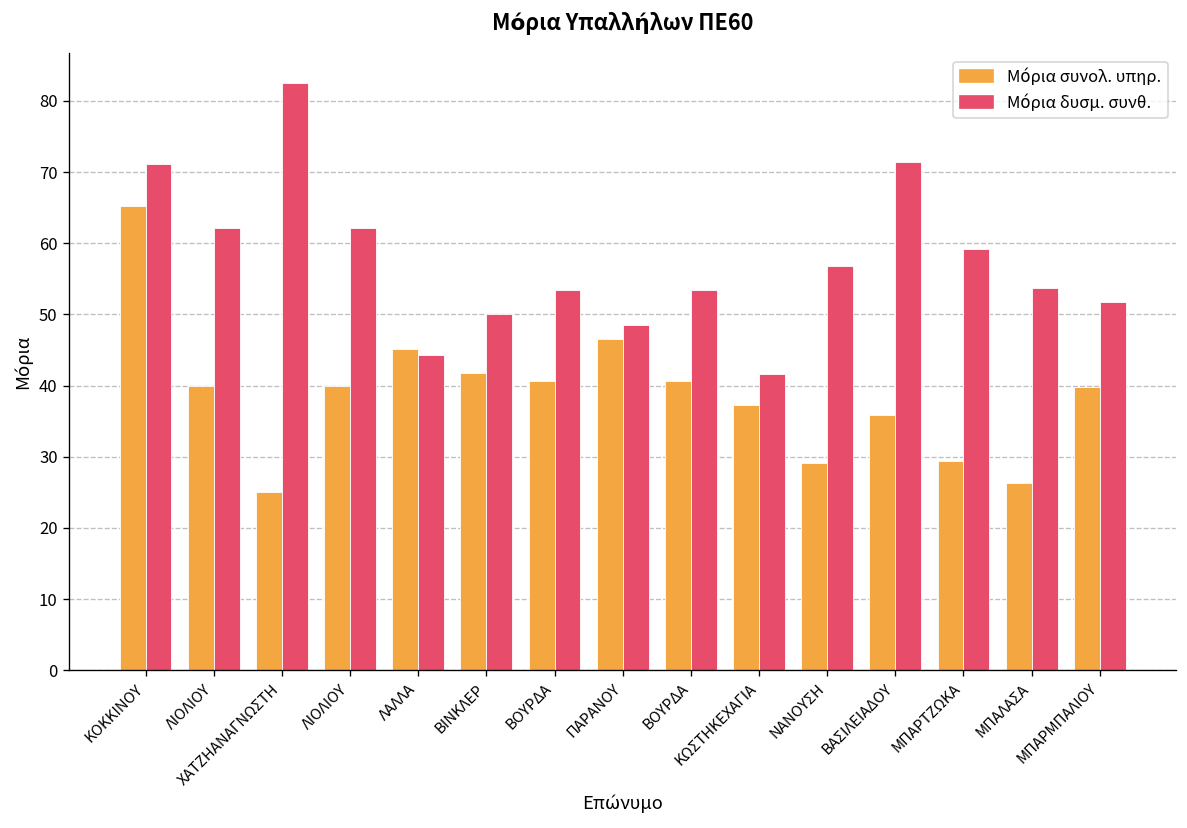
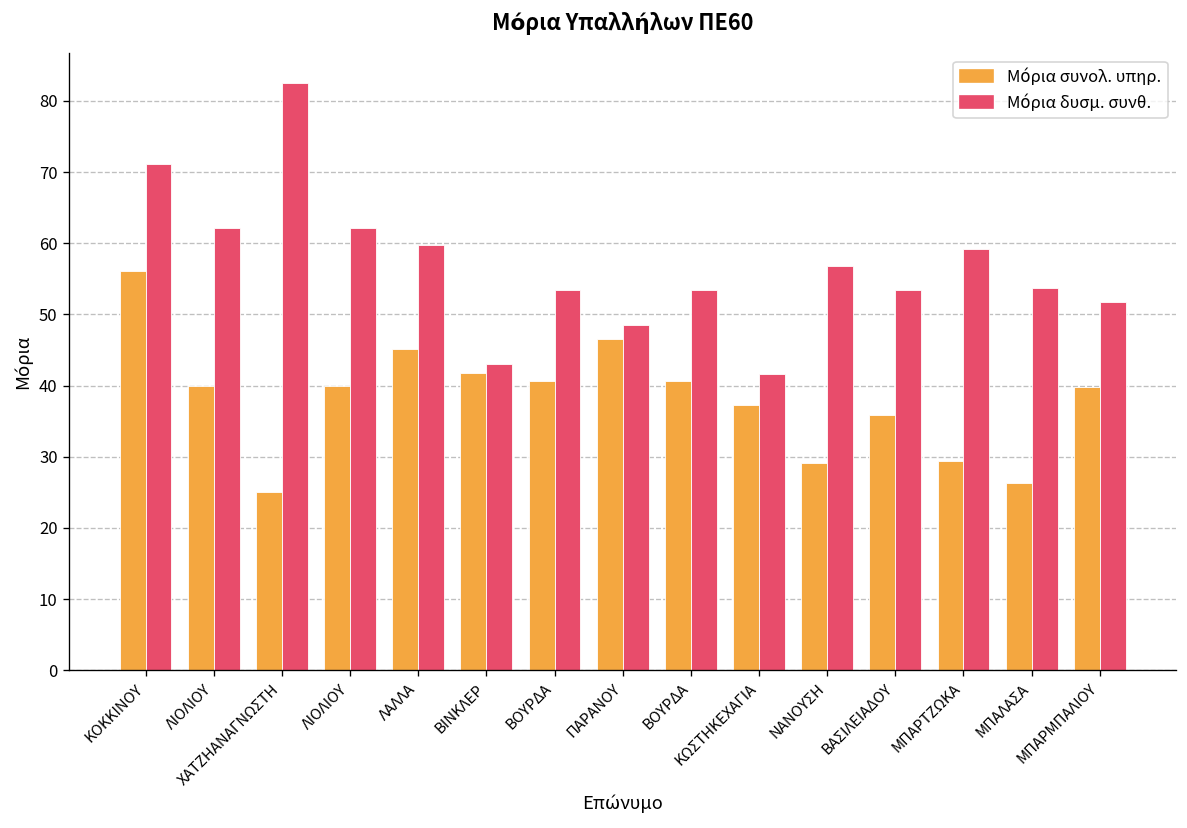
  {
    "Μόρια συνολ. υπηρ.": {
-     "ΚΟΚΚΙΝΟΥ": 65,
+     "ΚΟΚΚΙΝΟΥ": 56,
      "ΧΑΤΖΗΑΝΑΓΝΩΣΤΗ": 25,
      "ΛΑΛΛΑ": 45,
      "ΒΙΝΚΛΕΡ": 42,
      "ΠΑΡΑΝΟΥ": 47,
      "ΚΩΣΤΗΚΕΧΑΓΙΑ": 37,
      "ΝΑΝΟΥΣΗ": 29,
      "ΒΑΣΙΛΕΙΑΔΟΥ": 36,
      "ΜΠΑΡΤΖΩΚΑ": 29,
      "ΜΠΑΛΑΣΑ": 26,
      "ΜΠΑΡΜΠΑΛΙΟΥ": 40
    },
    "Μόρια δυσμ. συνθ.": {
      "ΚΟΚΚΙΝΟΥ": 71,
      "ΧΑΤΖΗΑΝΑΓΝΩΣΤΗ": 83,
-     "ΛΑΛΛΑ": 44,
-     "ΒΙΝΚΛΕΡ": 50,
+     "ΛΑΛΛΑ": 60,
+     "ΒΙΝΚΛΕΡ": 43,
      "ΠΑΡΑΝΟΥ": 49,
      "ΚΩΣΤΗΚΕΧΑΓΙΑ": 42,
      "ΝΑΝΟΥΣΗ": 57,
-     "ΒΑΣΙΛΕΙΑΔΟΥ": 71,
+     "ΒΑΣΙΛΕΙΑΔΟΥ": 54,
      "ΜΠΑΡΤΖΩΚΑ": 59,
      "ΜΠΑΛΑΣΑ": 54,
      "ΜΠΑΡΜΠΑΛΙΟΥ": 52
    }
  }
